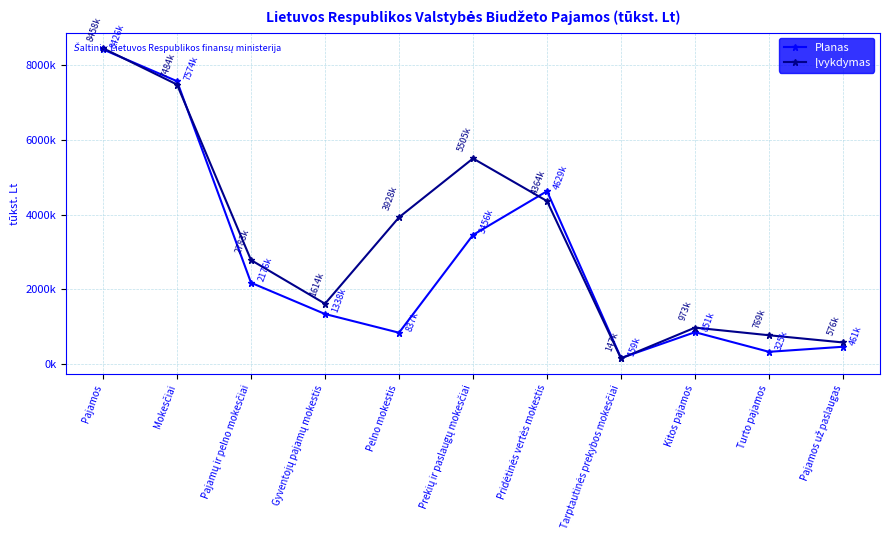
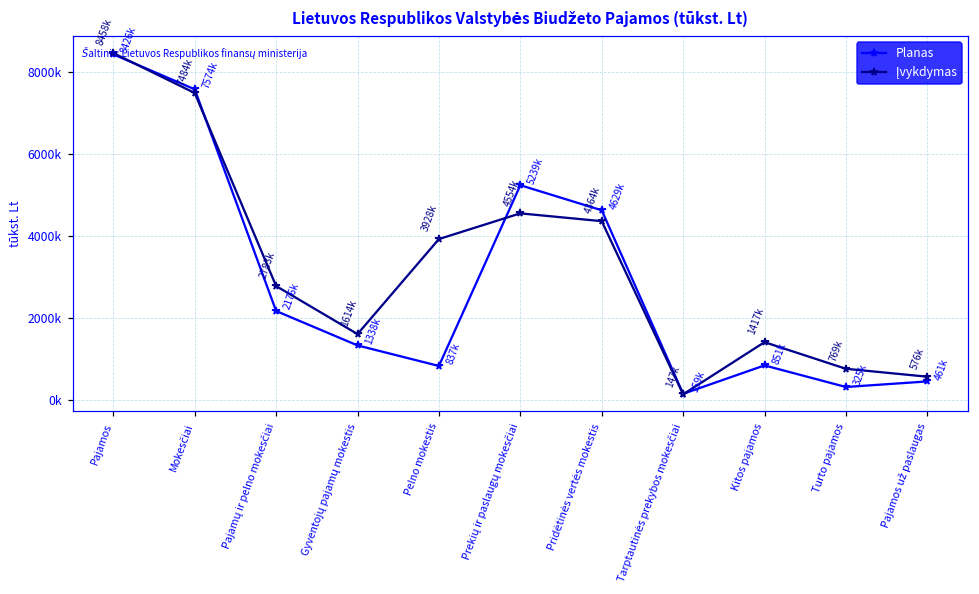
  {
    "Planas": {
      "Mokesčiai": "7574k",
      "Pajamų ir pelno mokesčiai": "2176k",
      "Gyventojų pajamų mokestis": "1338k",
      "Pelno mokestis": "837k",
-     "Prekių ir paslaugų mokesčiai": "3456k",
+     "Prekių ir paslaugų mokesčiai": "5239k",
      "Pridėtinės vertės mokestis": "4629k",
      "Kitos pajamos": "851k",
      "Turto pajamos": "325k",
      "Pajamos už paslaugas": "461k"
    },
    "Įvykdymas": {
      "Mokesčiai": "7484k",
      "Pajamų ir pelno mokesčiai": "2783k",
      "Gyventojų pajamų mokestis": "1614k",
      "Pelno mokestis": "3928k",
-     "Prekių ir paslaugų mokesčiai": "5505k",
-     "Kitos pajamos": "973k",
+     "Prekių ir paslaugų mokesčiai": "4554k",
+     "Kitos pajamos": "1417k",
      "Turto pajamos": "769k",
      "Pajamos už paslaugas": "576k"
    }
  }
